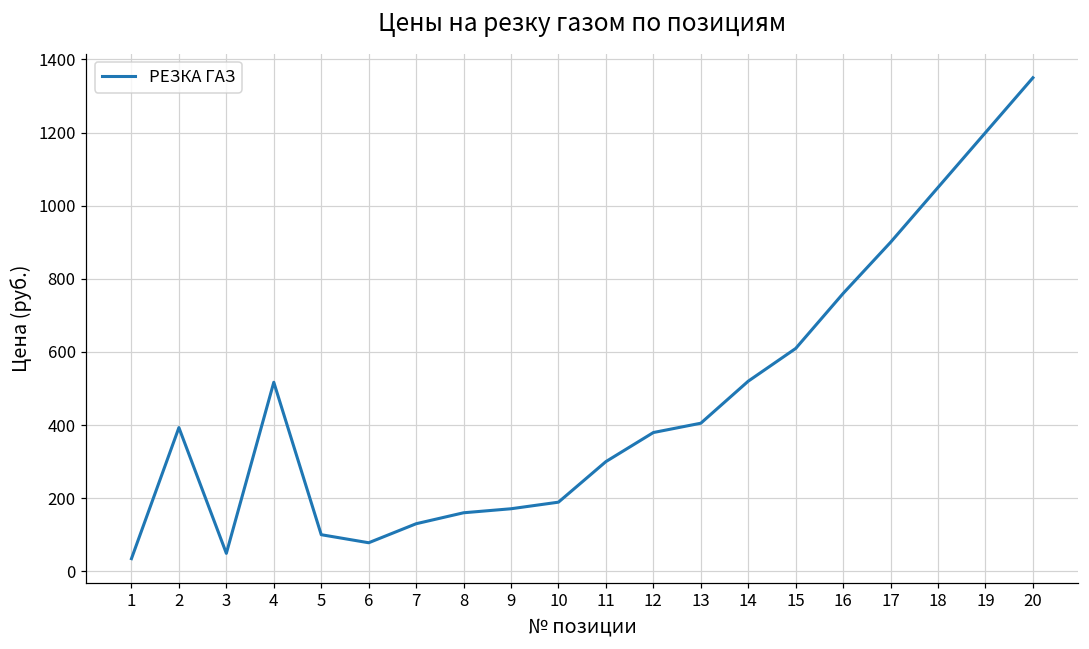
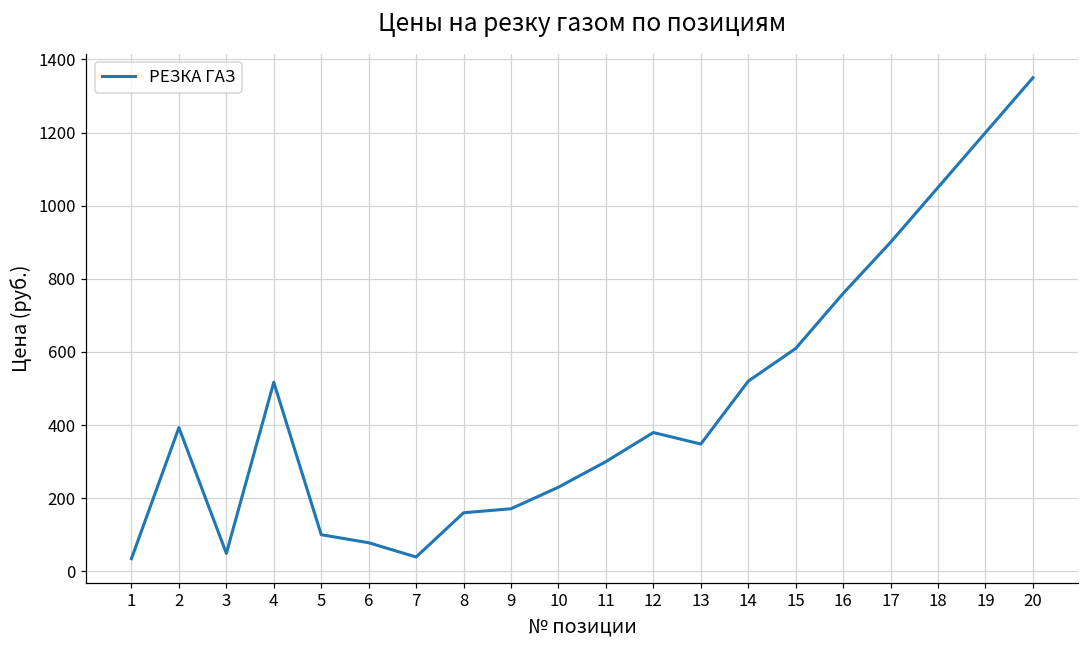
  {
    "1": 30,
    "2": 390,
    "3": 50,
    "4": 520,
    "5": 100,
    "6": 80,
-   "7": 130,
+   "7": 40,
    "8": 160,
    "9": 170,
-   "10": 190,
+   "10": 230,
    "11": 300,
    "12": 380,
-   "13": 410,
+   "13": 350,
    "14": 520,
    "15": 610,
    "16": 760,
    "17": 900,
    "18": 1050,
    "19": 1200,
    "20": 1350
  }
